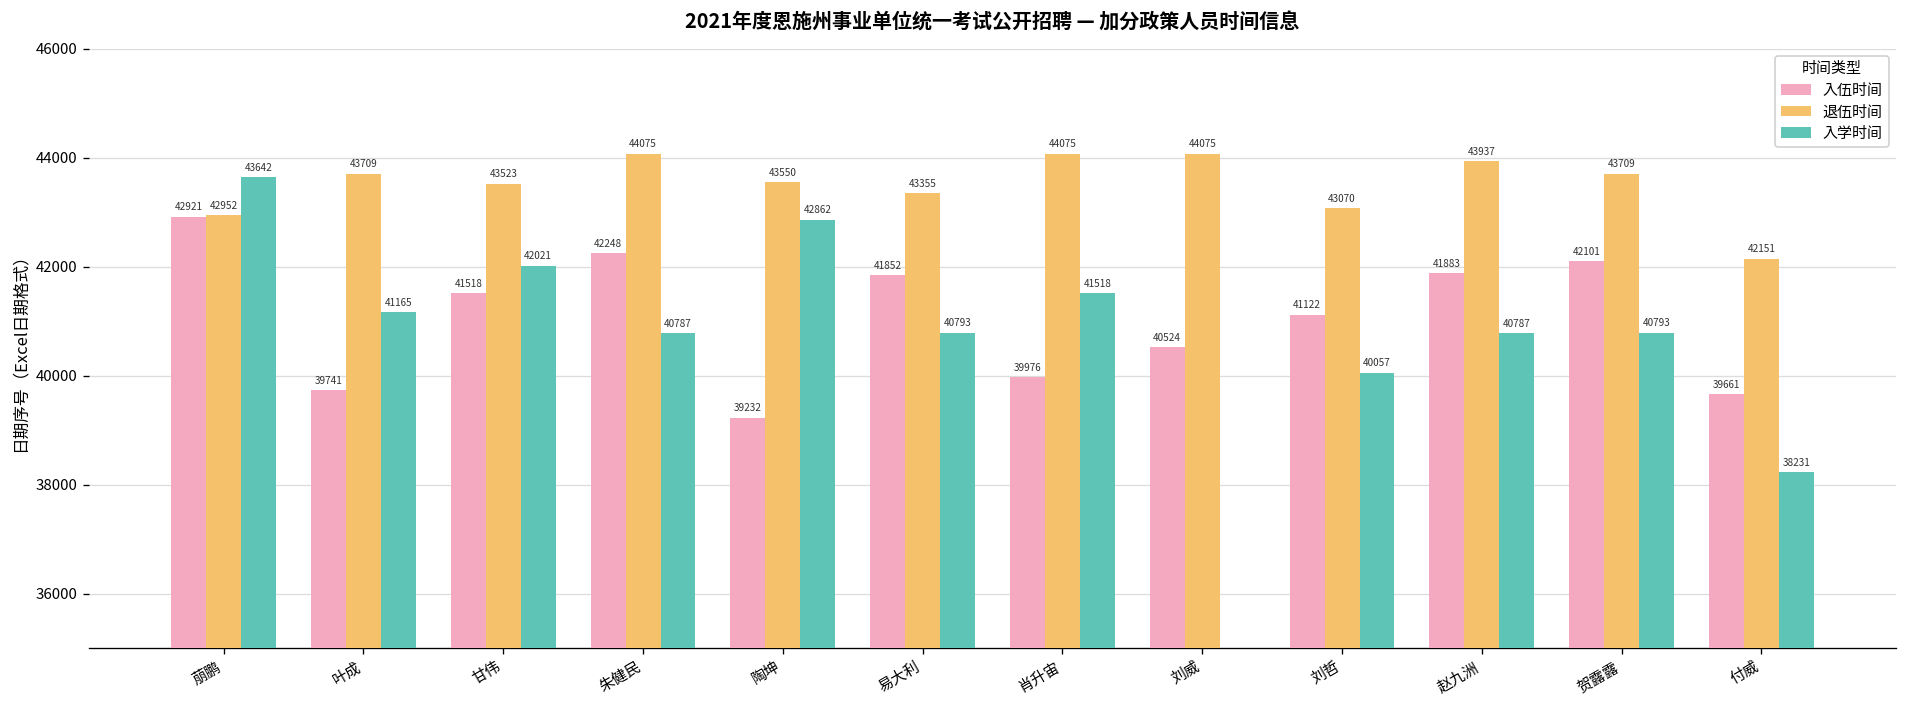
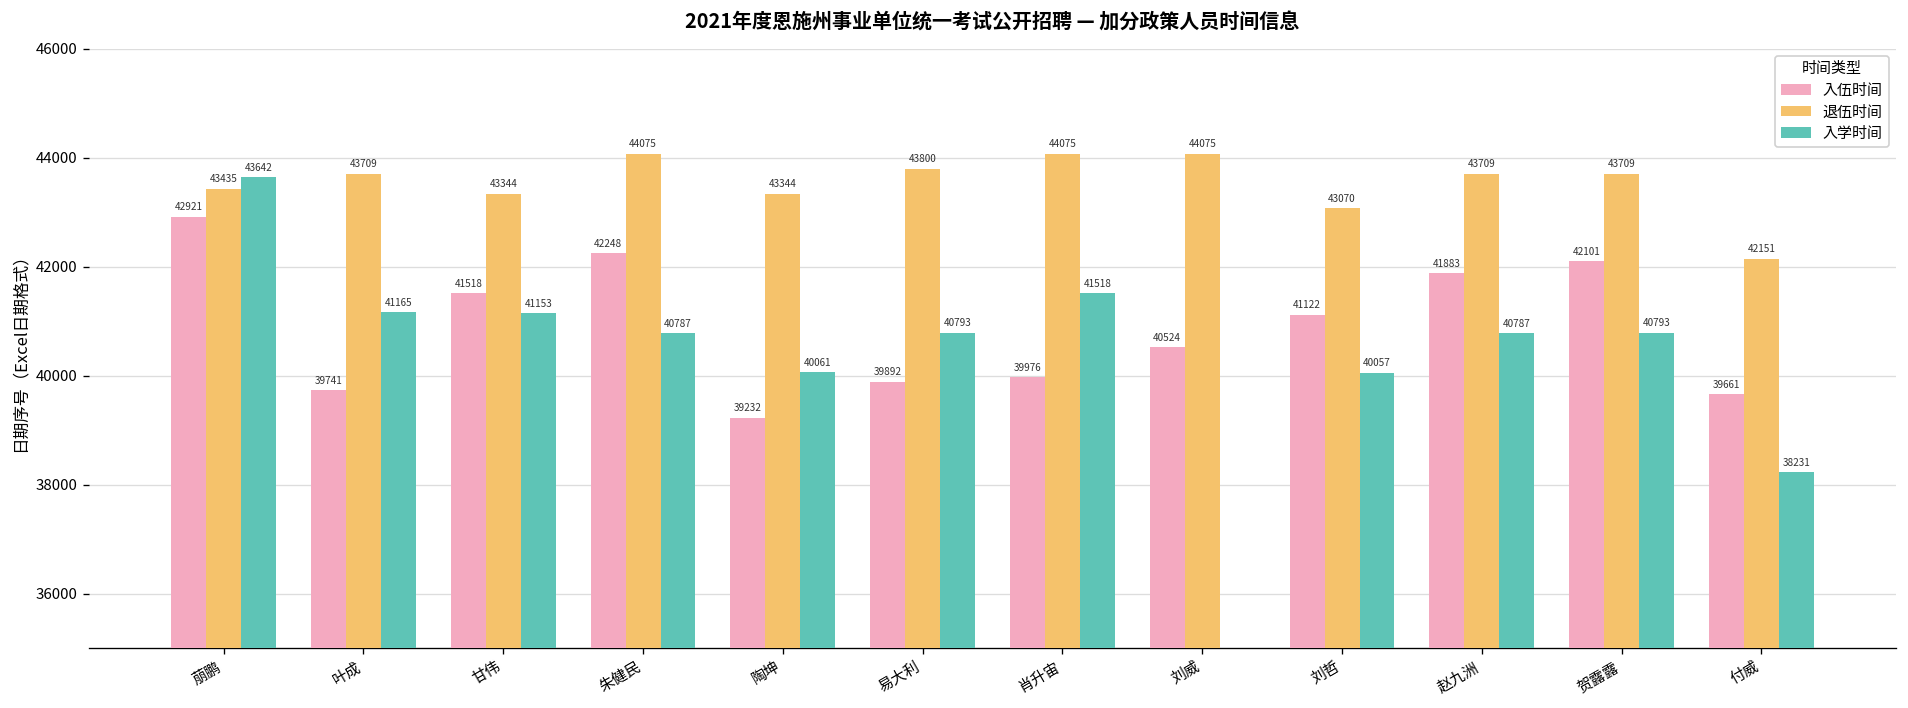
  {
    "入伍时间": {
      "萠鹏": 42921,
      "叶成": 39741,
      "甘伟": 41518,
      "朱健民": 42248,
      "陶坤": 39232,
-     "易大利": 41852,
+     "易大利": 39892,
      "肖升宙": 39976,
      "刘威": 40524,
      "刘哲": 41122,
      "赵九洲": 41883,
      "贺露露": 42101,
      "付威": 39661
    },
    "退伍时间": {
-     "萠鹏": 42952,
+     "萠鹏": 43435,
      "叶成": 43709,
-     "甘伟": 43523,
+     "甘伟": 43344,
      "朱健民": 44075,
-     "陶坤": 43550,
-     "易大利": 43355,
+     "陶坤": 43344,
+     "易大利": 43800,
      "肖升宙": 44075,
      "刘威": 44075,
      "刘哲": 43070,
-     "赵九洲": 43937,
+     "赵九洲": 43709,
      "贺露露": 43709,
      "付威": 42151
    },
    "入学时间": {
      "萠鹏": 43642,
      "叶成": 41165,
-     "甘伟": 42021,
+     "甘伟": 41153,
      "朱健民": 40787,
-     "陶坤": 42862,
+     "陶坤": 40061,
      "易大利": 40793,
      "肖升宙": 41518,
      "刘哲": 40057,
      "赵九洲": 40787,
      "贺露露": 40793,
      "付威": 38231
    }
  }
